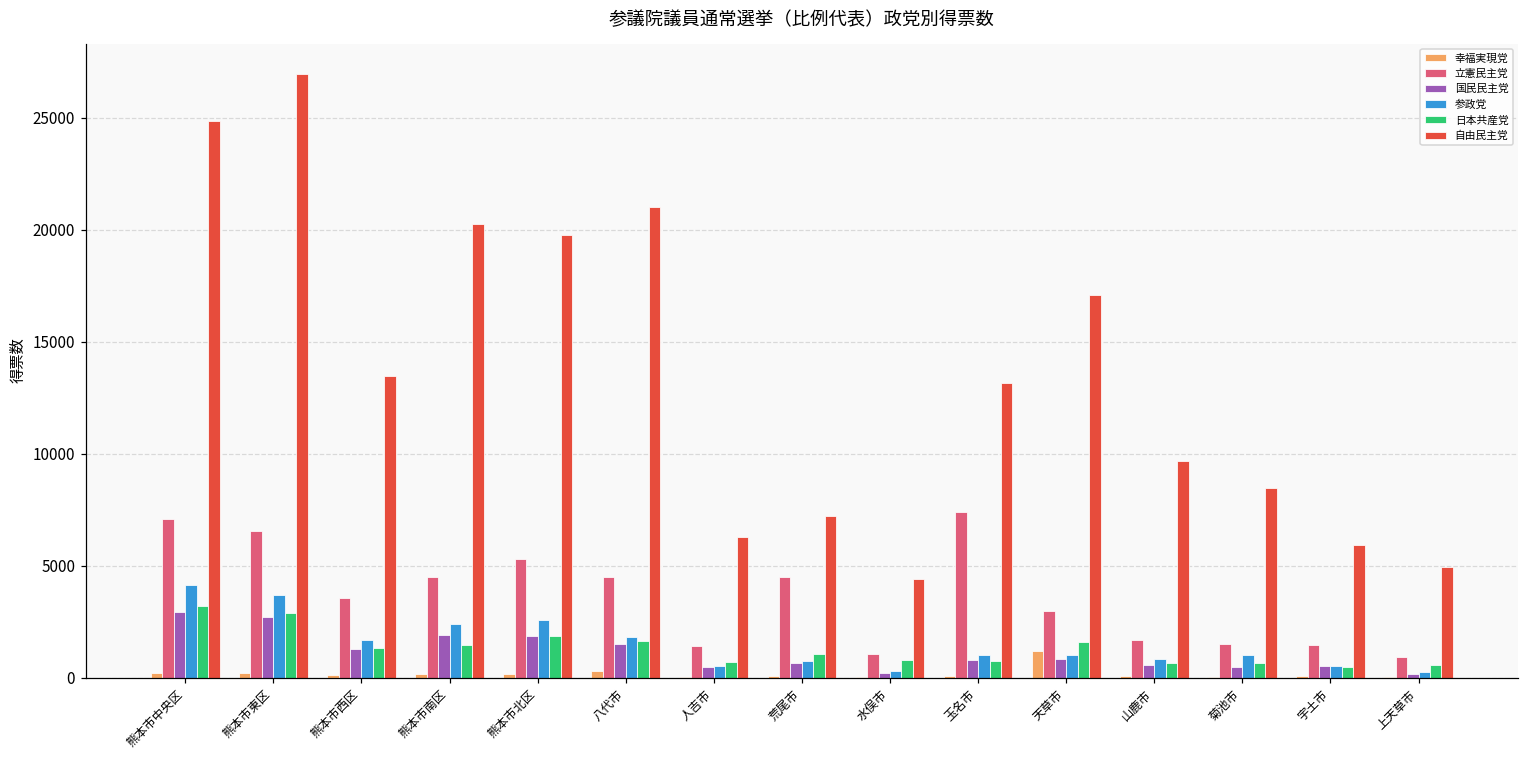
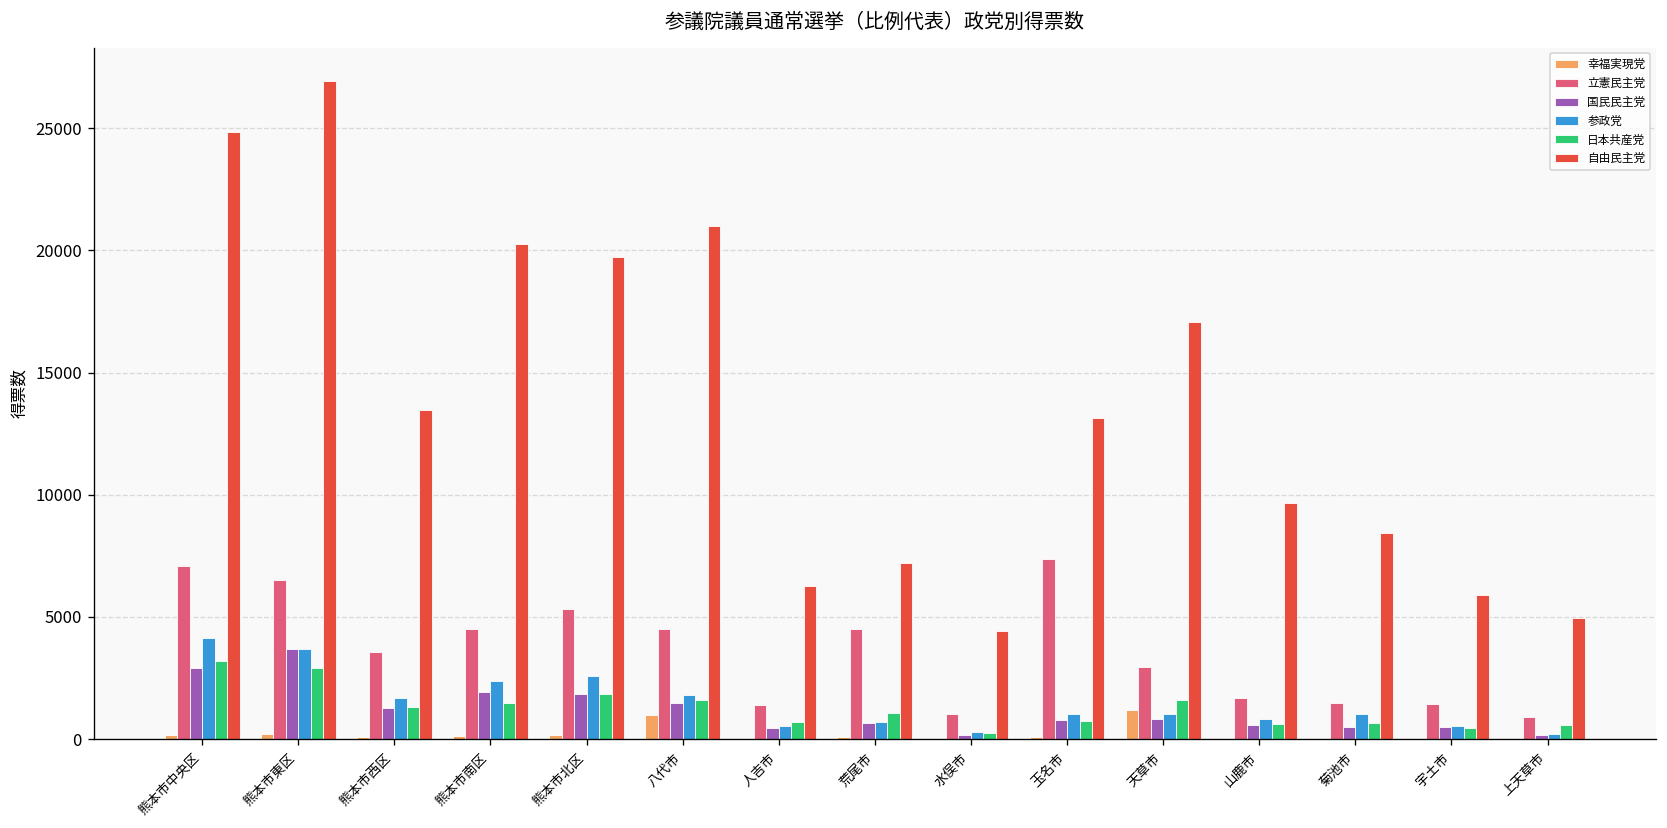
  {
    "幸福実現党": {
      "熊本市中央区": 200,
      "熊本市東区": 200,
      "熊本市南区": 100,
      "熊本市北区": 200,
-     "八代市": 300,
+     "八代市": 1000,
      "天草市": 1200
    },
    "立憲民主党": {
      "熊本市中央区": 7100,
      "熊本市東区": 6500,
      "熊本市西区": 3600,
      "熊本市南区": 4500,
      "熊本市北区": 5300,
      "八代市": 4500,
      "人吉市": 1400,
      "荒尾市": 4500,
      "水俣市": 1000,
      "玉名市": 7400,
      "天草市": 3000,
      "山鹿市": 1700,
      "菊池市": 1500,
      "宇土市": 1400,
      "上天草市": 900
    },
    "国民民主党": {
      "熊本市中央区": 2900,
-     "熊本市東区": 2700,
+     "熊本市東区": 3700,
      "熊本市西区": 1300,
      "熊本市南区": 1900,
      "熊本市北区": 1800,
      "八代市": 1500,
      "人吉市": 500,
      "荒尾市": 600,
      "水俣市": 200,
      "玉名市": 800,
      "天草市": 800,
      "山鹿市": 600,
      "菊池市": 500,
      "宇土市": 500,
      "上天草市": 200
    },
    "参政党": {
      "熊本市中央区": 4100,
      "熊本市東区": 3700,
      "熊本市西区": 1700,
      "熊本市南区": 2400,
      "熊本市北区": 2600,
      "八代市": 1800,
      "人吉市": 500,
      "荒尾市": 700,
      "水俣市": 300,
      "玉名市": 1000,
      "天草市": 1000,
      "山鹿市": 800,
      "菊池市": 1000,
      "宇土市": 500,
      "上天草市": 200
    },
    "日本共産党": {
      "熊本市中央区": 3200,
      "熊本市東区": 2900,
      "熊本市西区": 1300,
      "熊本市南区": 1500,
      "熊本市北区": 1900,
      "八代市": 1600,
      "人吉市": 700,
      "荒尾市": 1100,
-     "水俣市": 800,
+     "水俣市": 300,
      "玉名市": 700,
      "天草市": 1600,
      "山鹿市": 600,
      "菊池市": 600,
      "宇土市": 500,
      "上天草市": 600
    },
    "自由民主党": {
      "熊本市中央区": 24800,
      "熊本市東区": 27000,
      "熊本市西区": 13500,
      "熊本市南区": 20300,
      "熊本市北区": 19800,
      "八代市": 21000,
      "人吉市": 6300,
      "荒尾市": 7200,
      "水俣市": 4400,
      "玉名市": 13200,
      "天草市": 17100,
      "山鹿市": 9700,
      "菊池市": 8400,
      "宇土市": 5900,
      "上天草市": 4900
    }
  }
